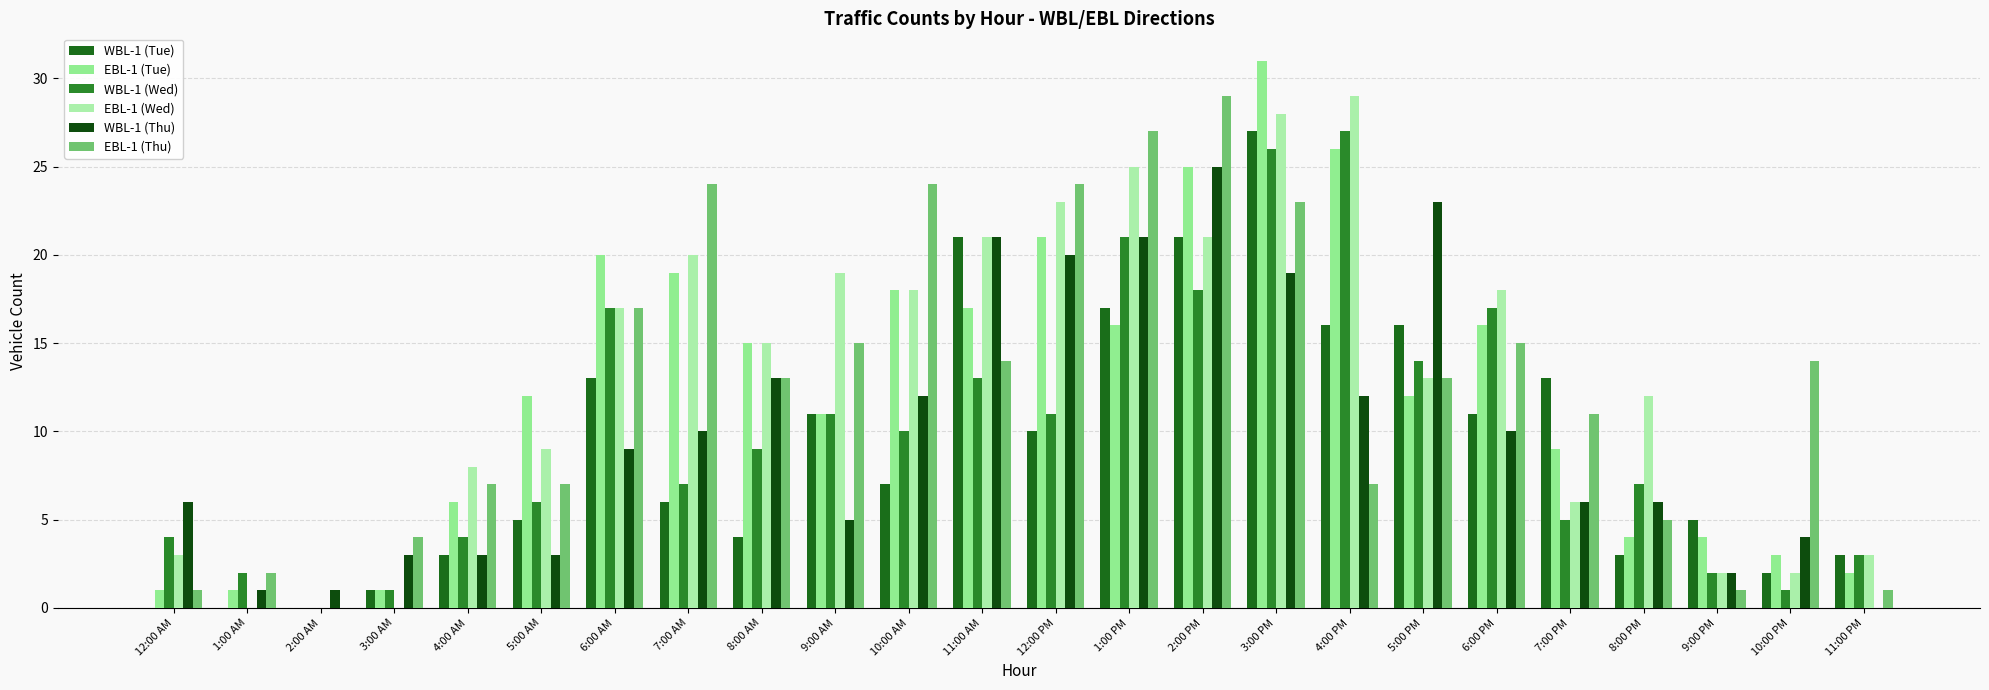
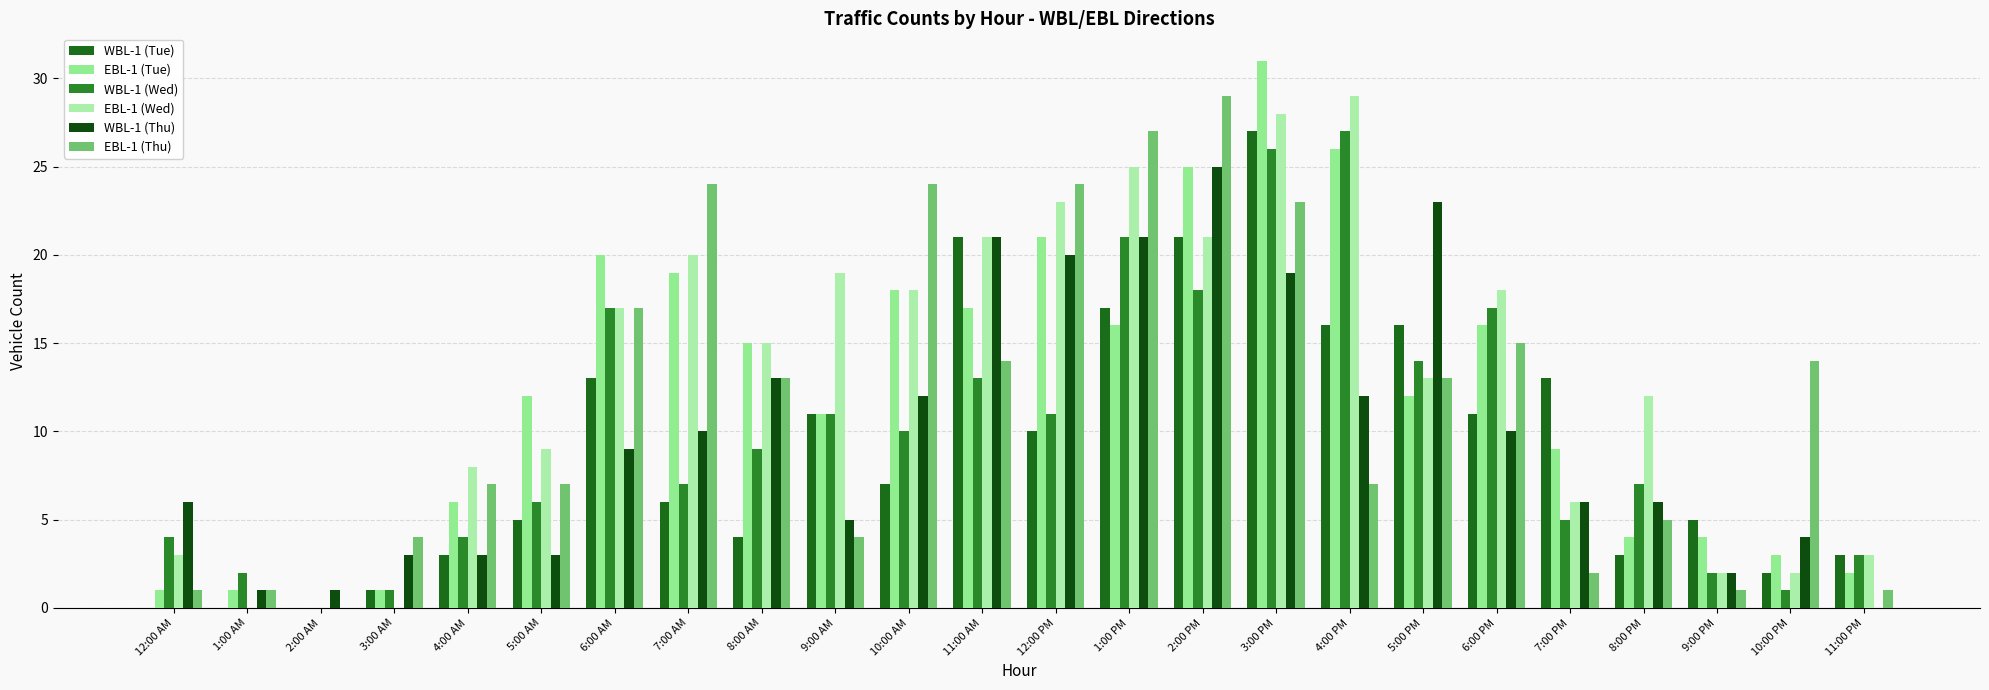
  {
    "EBL-1 (Thu)": {
      "12:00 AM": 1,
-     "1:00 AM": 2,
+     "1:00 AM": 1,
      "2:00 AM": 0,
      "3:00 AM": 4,
      "4:00 AM": 7,
      "5:00 AM": 7,
      "6:00 AM": 17,
      "7:00 AM": 24,
      "8:00 AM": 13,
-     "9:00 AM": 15,
+     "9:00 AM": 4,
      "10:00 AM": 24,
      "11:00 AM": 14,
      "12:00 PM": 24,
      "1:00 PM": 27,
      "2:00 PM": 29,
      "3:00 PM": 23,
      "4:00 PM": 7,
      "5:00 PM": 13,
      "6:00 PM": 15,
-     "7:00 PM": 11,
+     "7:00 PM": 2,
      "8:00 PM": 5,
      "9:00 PM": 1,
      "10:00 PM": 14,
      "11:00 PM": 1
    }
  }
